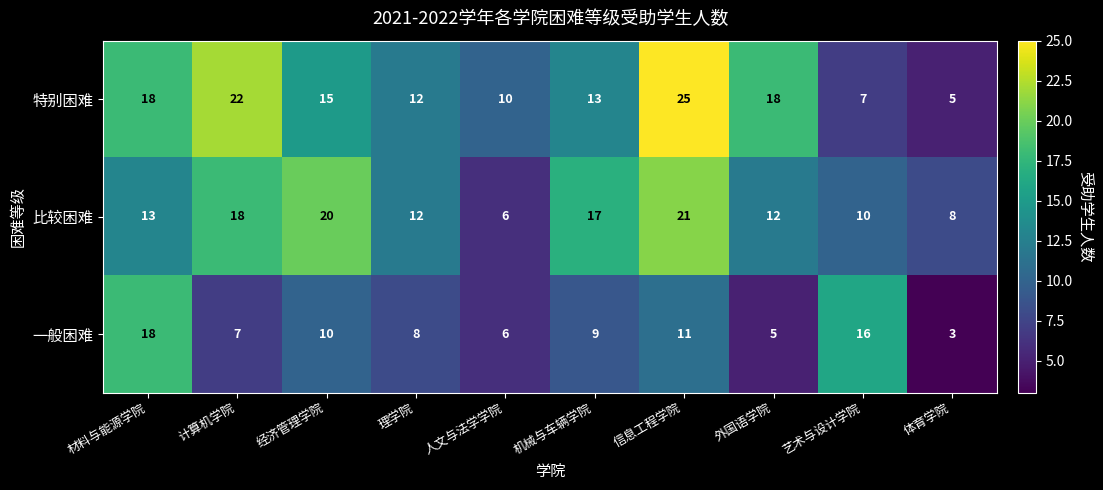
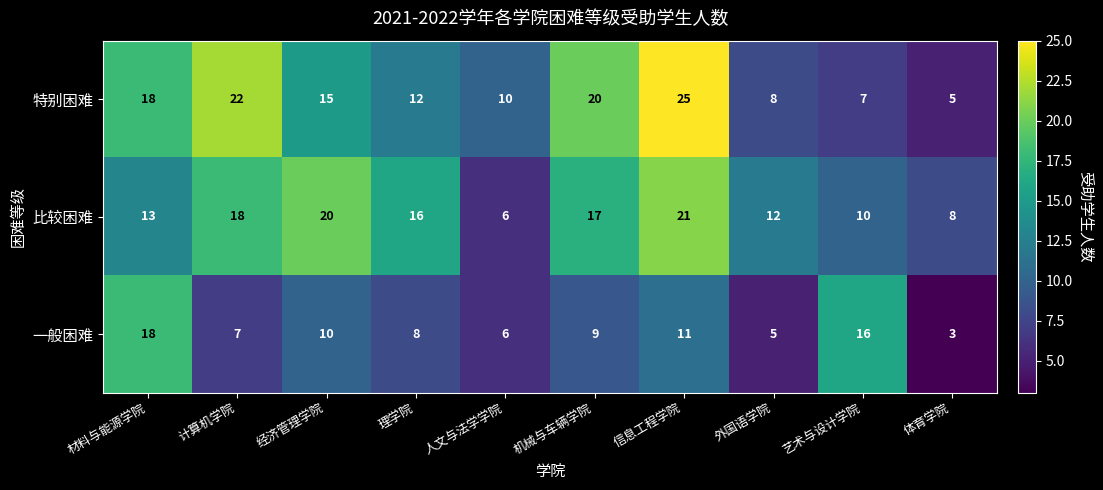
  {
    "特别困难": {
      "材料与能源学院": 18,
      "计算机学院": 22,
      "经济管理学院": 15,
      "理学院": 12,
      "人文与法学学院": 10,
-     "机械与车辆学院": 13,
+     "机械与车辆学院": 20,
      "信息工程学院": 25,
-     "外国语学院": 18,
+     "外国语学院": 8,
      "艺术与设计学院": 7,
      "体育学院": 5
    },
    "比较困难": {
      "材料与能源学院": 13,
      "计算机学院": 18,
      "经济管理学院": 20,
-     "理学院": 12,
+     "理学院": 16,
      "人文与法学学院": 6,
      "机械与车辆学院": 17,
      "信息工程学院": 21,
      "外国语学院": 12,
      "艺术与设计学院": 10,
      "体育学院": 8
    },
    "一般困难": {
      "材料与能源学院": 18,
      "计算机学院": 7,
      "经济管理学院": 10,
      "理学院": 8,
      "人文与法学学院": 6,
      "机械与车辆学院": 9,
      "信息工程学院": 11,
      "外国语学院": 5,
      "艺术与设计学院": 16,
      "体育学院": 3
    }
  }
